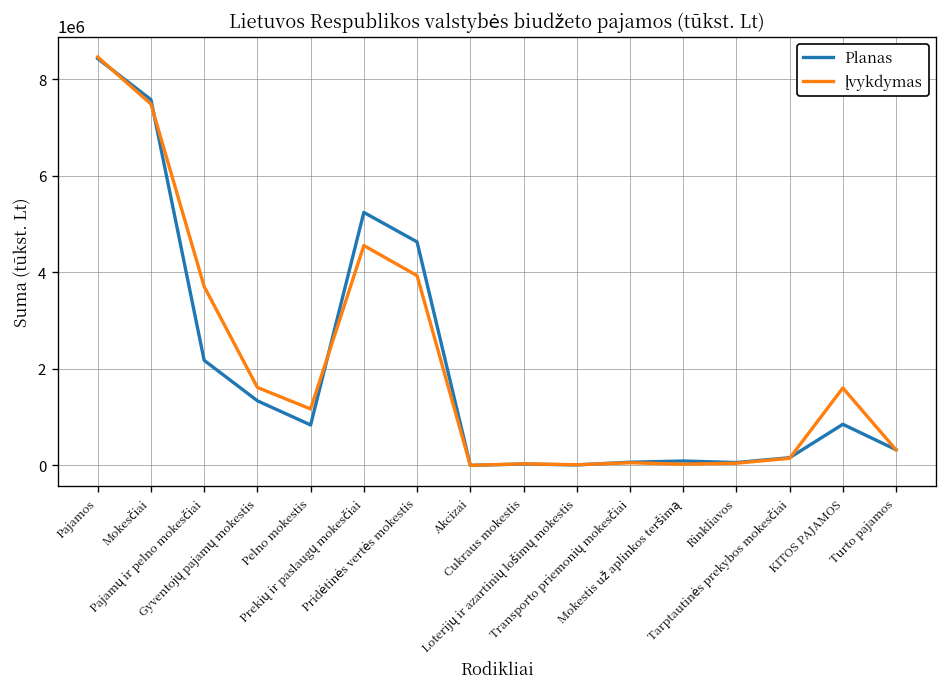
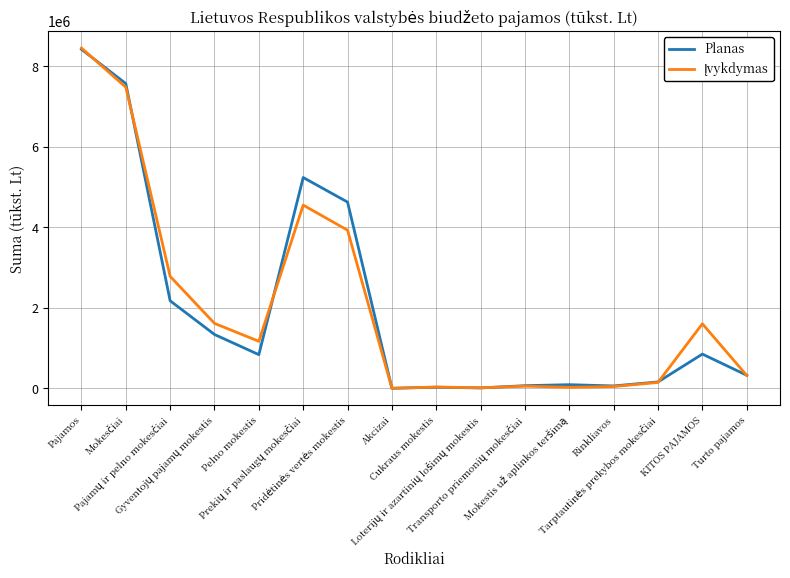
  {
    "Planas": {
      "Mokesčiai": 7600000,
      "Pajamų ir pelno mokesčiai": 2200000,
      "Gyventojų pajamų mokestis": 1300000,
      "Pelno mokestis": 800000,
      "Prekių ir paslaugų mokesčiai": 5200000,
      "Pridėtinės vertės mokestis": 4600000,
      "Mokestis už aplinkos teršimą": 100000,
      "KITOS PAJAMOS": 900000
    },
    "Įvykdymas": {
      "Mokesčiai": 7500000,
-     "Pajamų ir pelno mokesčiai": 3700000,
+     "Pajamų ir pelno mokesčiai": 2800000,
      "Gyventojų pajamų mokestis": 1600000,
      "Pelno mokestis": 1200000,
      "Prekių ir paslaugų mokesčiai": 4600000,
      "Pridėtinės vertės mokestis": 3900000,
      "Mokestis už aplinkos teršimą": 0,
      "KITOS PAJAMOS": 1600000
    }
  }
